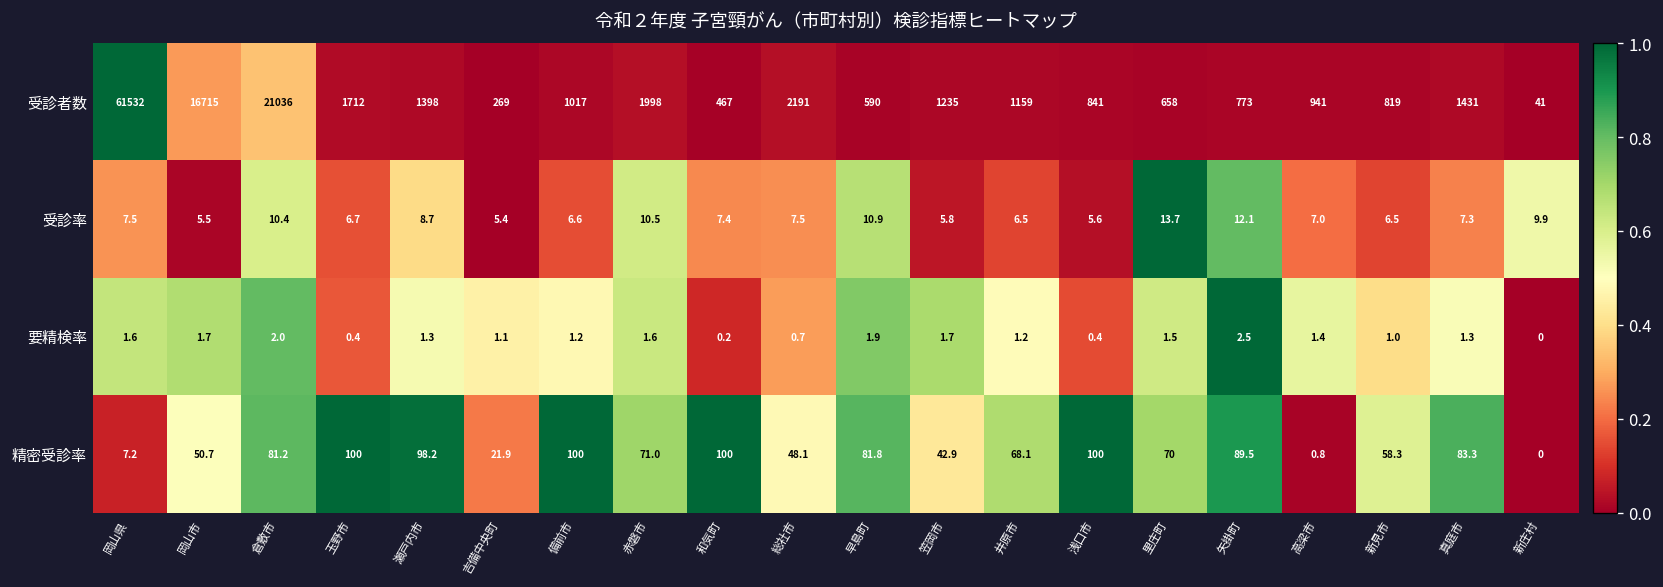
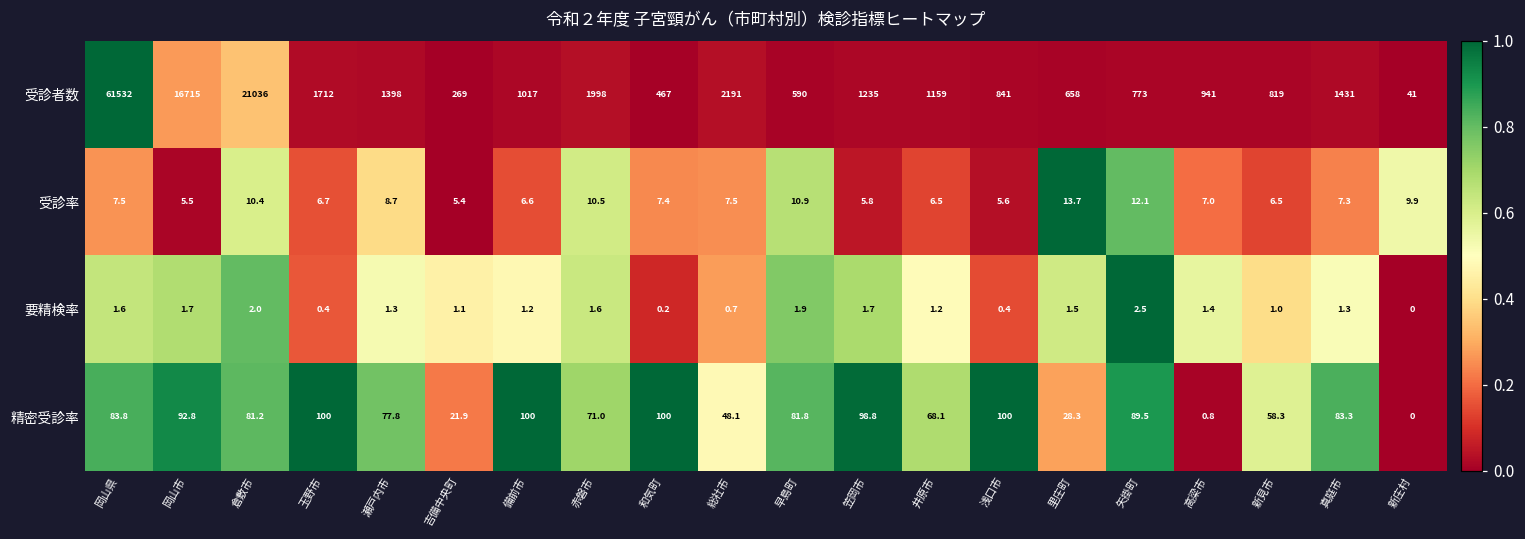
  {
    "受診者数": {
      "岡山県": 61532,
      "岡山市": 16715,
      "倉敷市": 21036,
      "玉野市": 1712,
      "瀬戸内市": 1398,
      "吉備中央町": 269,
      "備前市": 1017,
      "赤磐市": 1998,
      "和気町": 467,
      "総社市": 2191,
      "早島町": 590,
      "笠岡市": 1235,
      "井原市": 1159,
      "浅口市": 841,
      "里庄町": 658,
      "矢掛町": 773,
      "高梁市": 941,
      "新見市": 819,
      "真庭市": 1431,
      "新庄村": 41
    },
    "受診率": {
      "岡山県": 7.5,
      "岡山市": 5.5,
      "倉敷市": 10.4,
      "玉野市": 6.7,
      "瀬戸内市": 8.7,
      "吉備中央町": 5.4,
      "備前市": 6.6,
      "赤磐市": 10.5,
      "和気町": 7.4,
      "総社市": 7.5,
      "早島町": 10.9,
      "笠岡市": 5.8,
      "井原市": 6.5,
      "浅口市": 5.6,
      "里庄町": 13.7,
      "矢掛町": 12.1,
      "高梁市": 7.0,
      "新見市": 6.5,
      "真庭市": 7.3,
      "新庄村": 9.9
    },
    "要精検率": {
      "岡山県": 1.6,
      "岡山市": 1.7,
      "倉敷市": 2.0,
      "玉野市": 0.4,
      "瀬戸内市": 1.3,
      "吉備中央町": 1.1,
      "備前市": 1.2,
      "赤磐市": 1.6,
      "和気町": 0.2,
      "総社市": 0.7,
      "早島町": 1.9,
      "笠岡市": 1.7,
      "井原市": 1.2,
      "浅口市": 0.4,
      "里庄町": 1.5,
      "矢掛町": 2.5,
      "高梁市": 1.4,
      "新見市": 1.0,
      "真庭市": 1.3,
      "新庄村": 0
    },
    "精密受診率": {
-     "岡山県": 7.2,
-     "岡山市": 50.7,
+     "岡山県": 83.8,
+     "岡山市": 92.8,
      "倉敷市": 81.2,
      "玉野市": 100,
-     "瀬戸内市": 98.2,
+     "瀬戸内市": 77.8,
      "吉備中央町": 21.9,
      "備前市": 100,
      "赤磐市": 71.0,
      "和気町": 100,
      "総社市": 48.1,
      "早島町": 81.8,
-     "笠岡市": 42.9,
+     "笠岡市": 98.8,
      "井原市": 68.1,
      "浅口市": 100,
-     "里庄町": 70,
+     "里庄町": 28.3,
      "矢掛町": 89.5,
      "高梁市": 0.8,
      "新見市": 58.3,
      "真庭市": 83.3,
      "新庄村": 0
    }
  }
